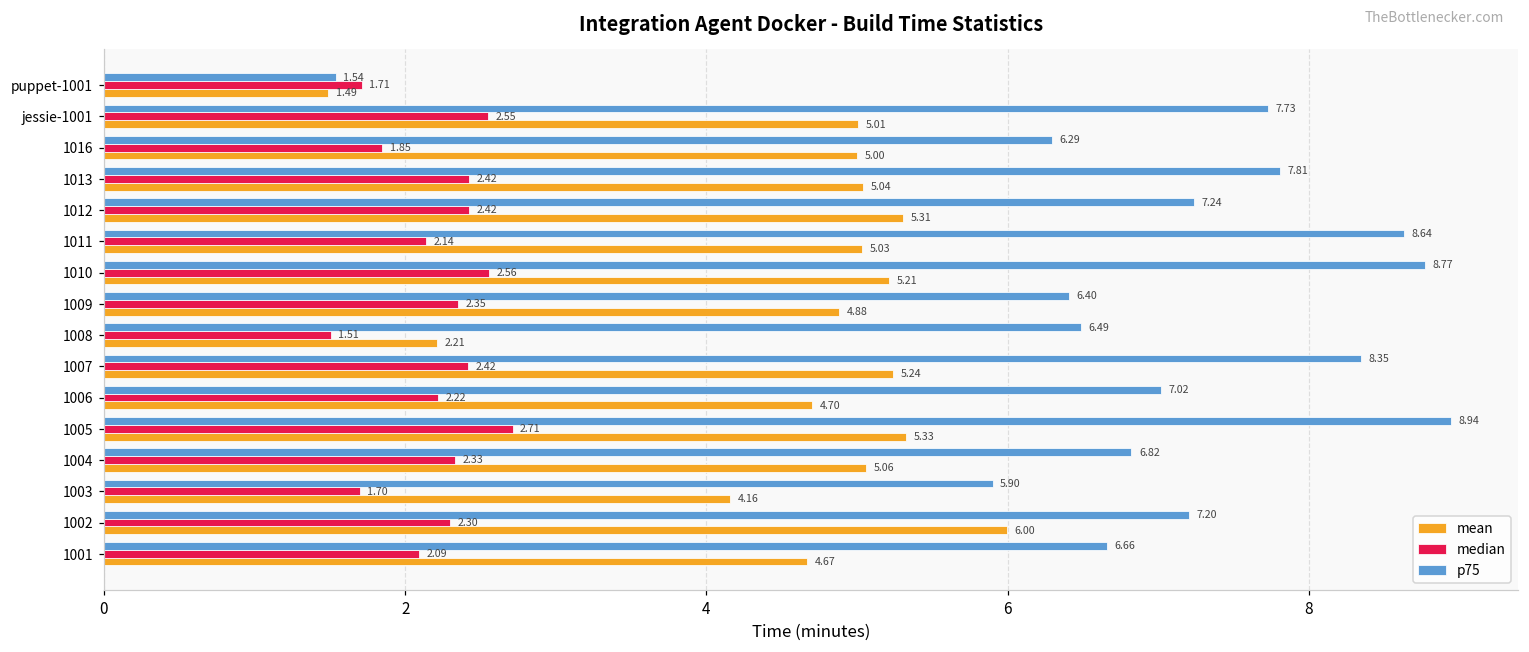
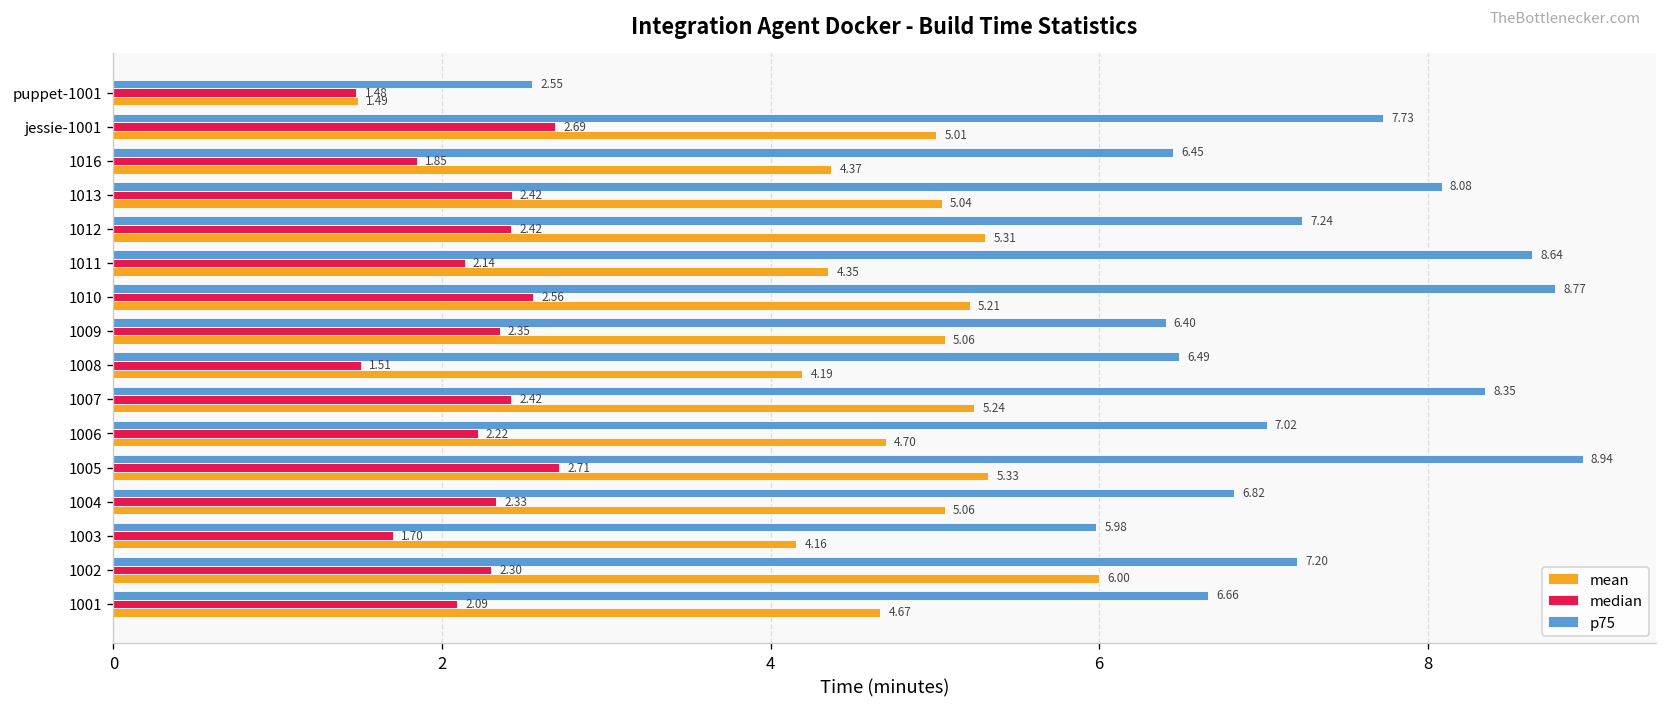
  {
    "mean": {
      "puppet-1001": 1.49,
      "jessie-1001": 5.01,
-     "1016": 5.00,
+     "1016": 4.37,
      "1013": 5.04,
      "1012": 5.31,
-     "1011": 5.03,
+     "1011": 4.35,
      "1010": 5.21,
-     "1009": 4.88,
-     "1008": 2.21,
+     "1009": 5.06,
+     "1008": 4.19,
      "1007": 5.24,
      "1006": 4.70,
      "1005": 5.33,
      "1004": 5.06,
      "1003": 4.16,
      "1002": 6.00,
      "1001": 4.67
    },
    "median": {
-     "puppet-1001": 1.71,
-     "jessie-1001": 2.55,
+     "puppet-1001": 1.48,
+     "jessie-1001": 2.69,
      "1016": 1.85,
      "1013": 2.42,
      "1012": 2.42,
      "1011": 2.14,
      "1010": 2.56,
      "1009": 2.35,
      "1008": 1.51,
      "1007": 2.42,
      "1006": 2.22,
      "1005": 2.71,
      "1004": 2.33,
      "1003": 1.70,
      "1002": 2.30,
      "1001": 2.09
    },
    "p75": {
-     "puppet-1001": 1.54,
+     "puppet-1001": 2.55,
      "jessie-1001": 7.73,
-     "1016": 6.29,
-     "1013": 7.81,
+     "1016": 6.45,
+     "1013": 8.08,
      "1012": 7.24,
      "1011": 8.64,
      "1010": 8.77,
      "1009": 6.40,
      "1008": 6.49,
      "1007": 8.35,
      "1006": 7.02,
      "1005": 8.94,
      "1004": 6.82,
-     "1003": 5.90,
+     "1003": 5.98,
      "1002": 7.20,
      "1001": 6.66
    }
  }
